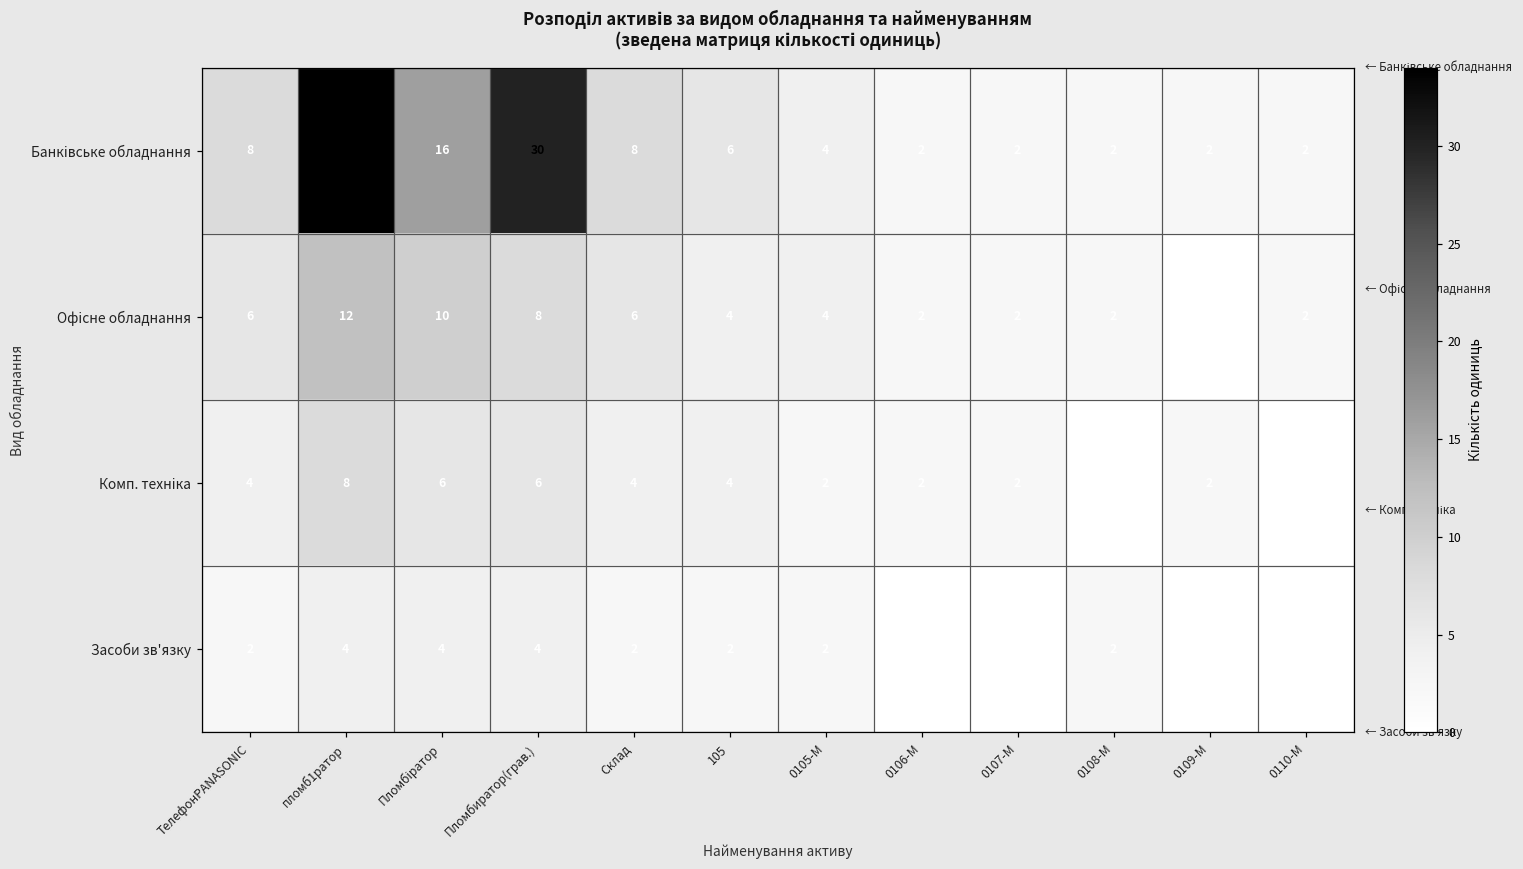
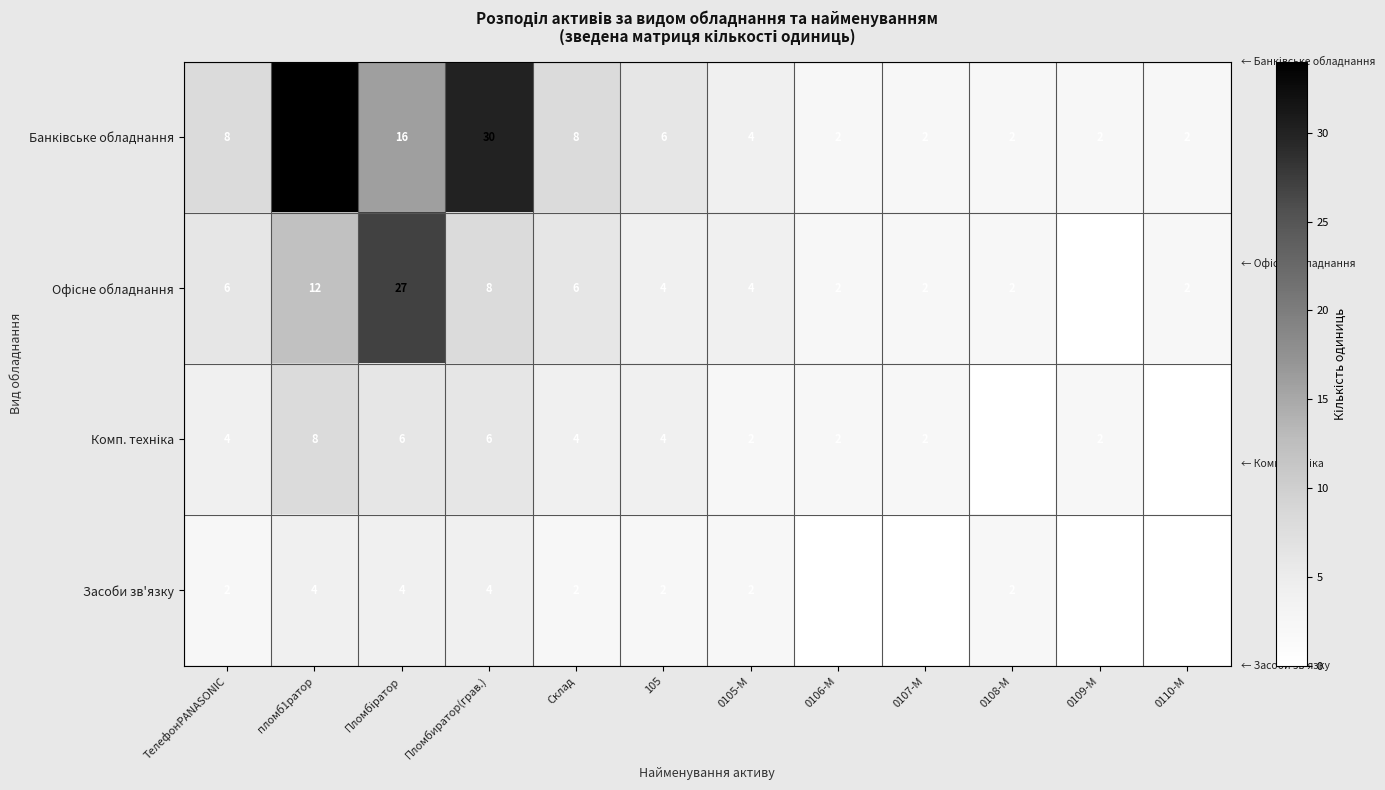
  {
    "Банківське обладнання": {
      "Пломбіратор": 16
    },
    "Офісне обладнання": {
      "пломб1ратор": 12,
-     "Пломбіратор": 10
+     "Пломбіратор": 27
    }
  }
